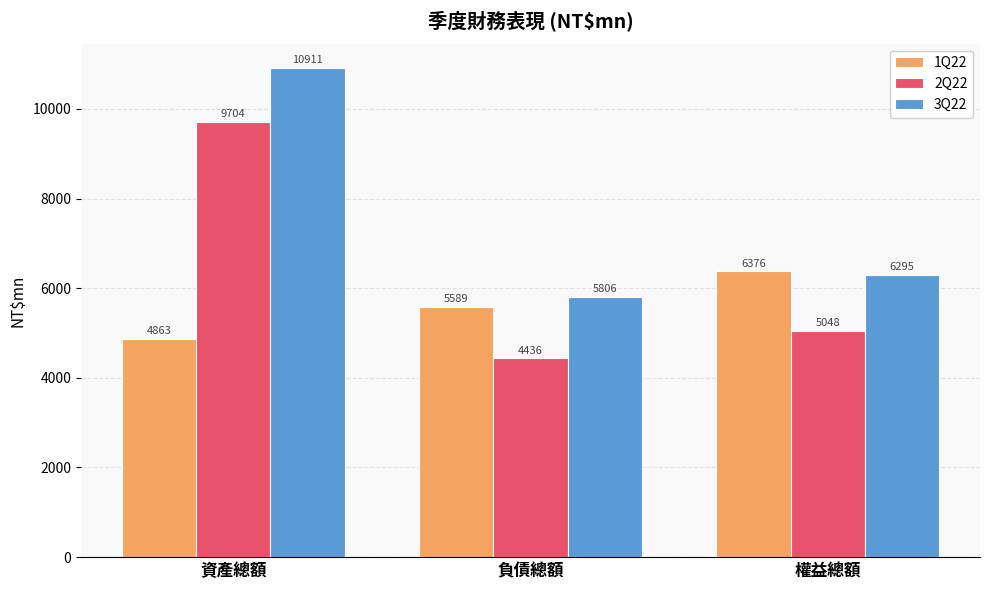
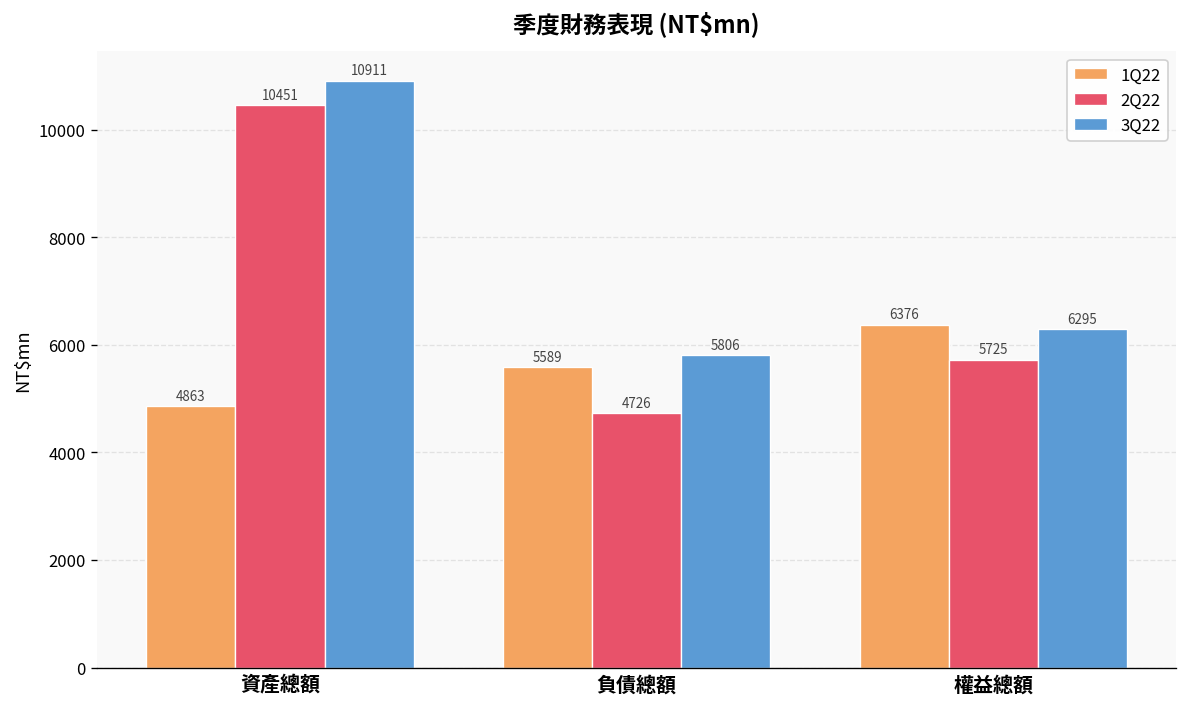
  {
    "1Q22": {
      "資產總額": 4863,
      "負債總額": 5589,
      "權益總額": 6376
    },
    "2Q22": {
-     "資產總額": 9704,
-     "負債總額": 4436,
-     "權益總額": 5048
+     "資產總額": 10451,
+     "負債總額": 4726,
+     "權益總額": 5725
    },
    "3Q22": {
      "資產總額": 10911,
      "負債總額": 5806,
      "權益總額": 6295
    }
  }
